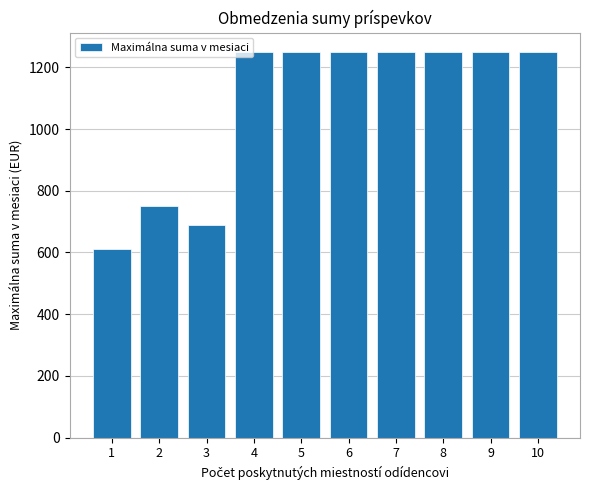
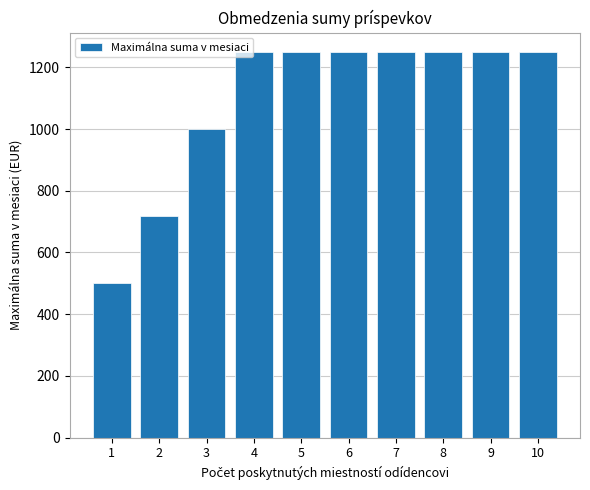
  {
-   "1": 610,
-   "2": 750,
-   "3": 690,
+   "1": 500,
+   "2": 720,
+   "3": 1000,
    "4": 1250,
    "5": 1250,
    "6": 1250,
    "7": 1250,
    "8": 1250,
    "9": 1250,
    "10": 1250
  }
